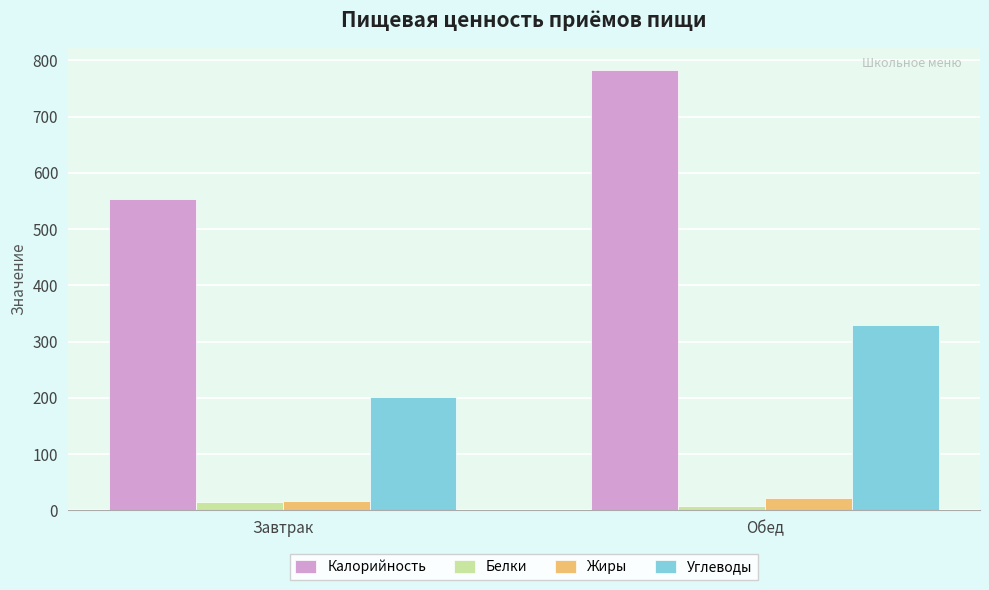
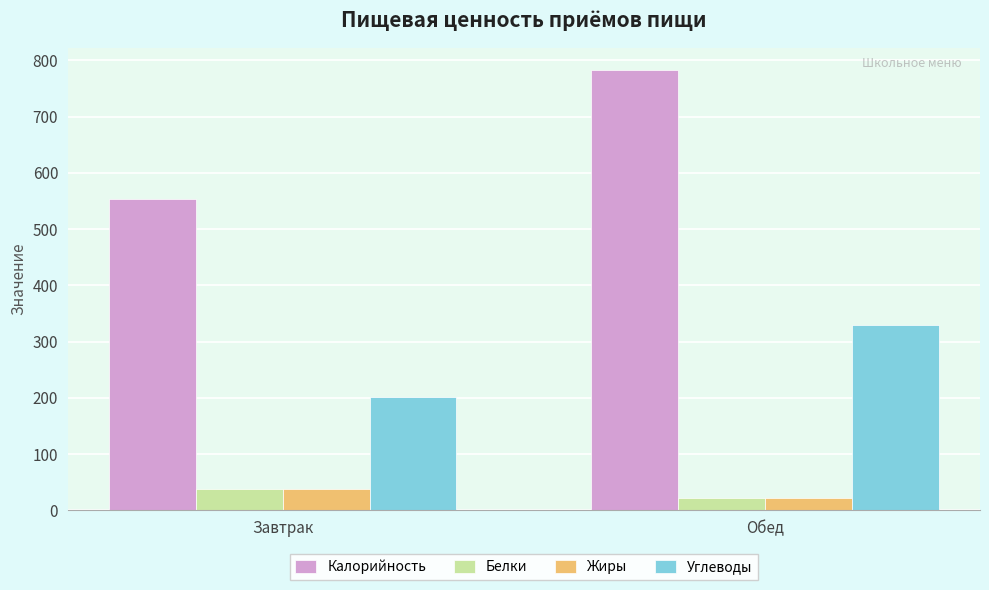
  {
    "Калорийность": {
      "Завтрак": 550,
      "Обед": 780
    },
    "Белки": {
-     "Завтрак": 20,
-     "Обед": 10
+     "Завтрак": 40,
+     "Обед": 20
    },
    "Жиры": {
-     "Завтрак": 20,
+     "Завтрак": 40,
      "Обед": 20
    },
    "Углеводы": {
      "Завтрак": 200,
      "Обед": 330
    }
  }
